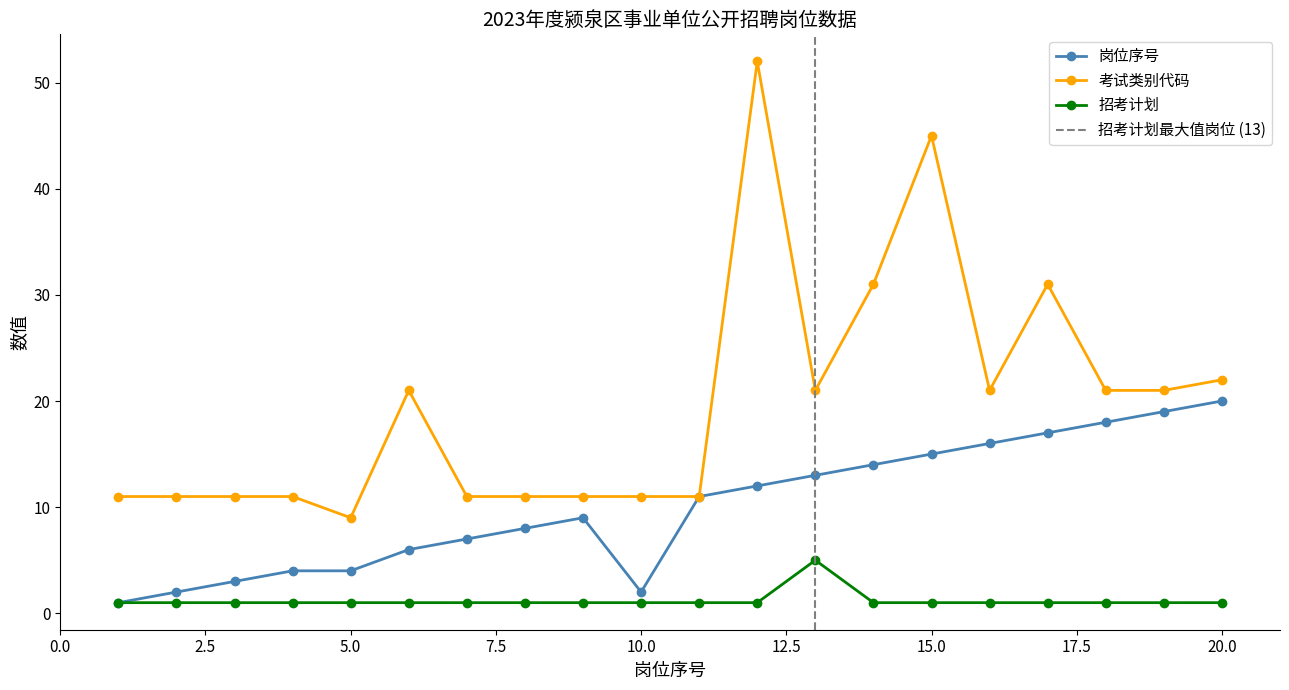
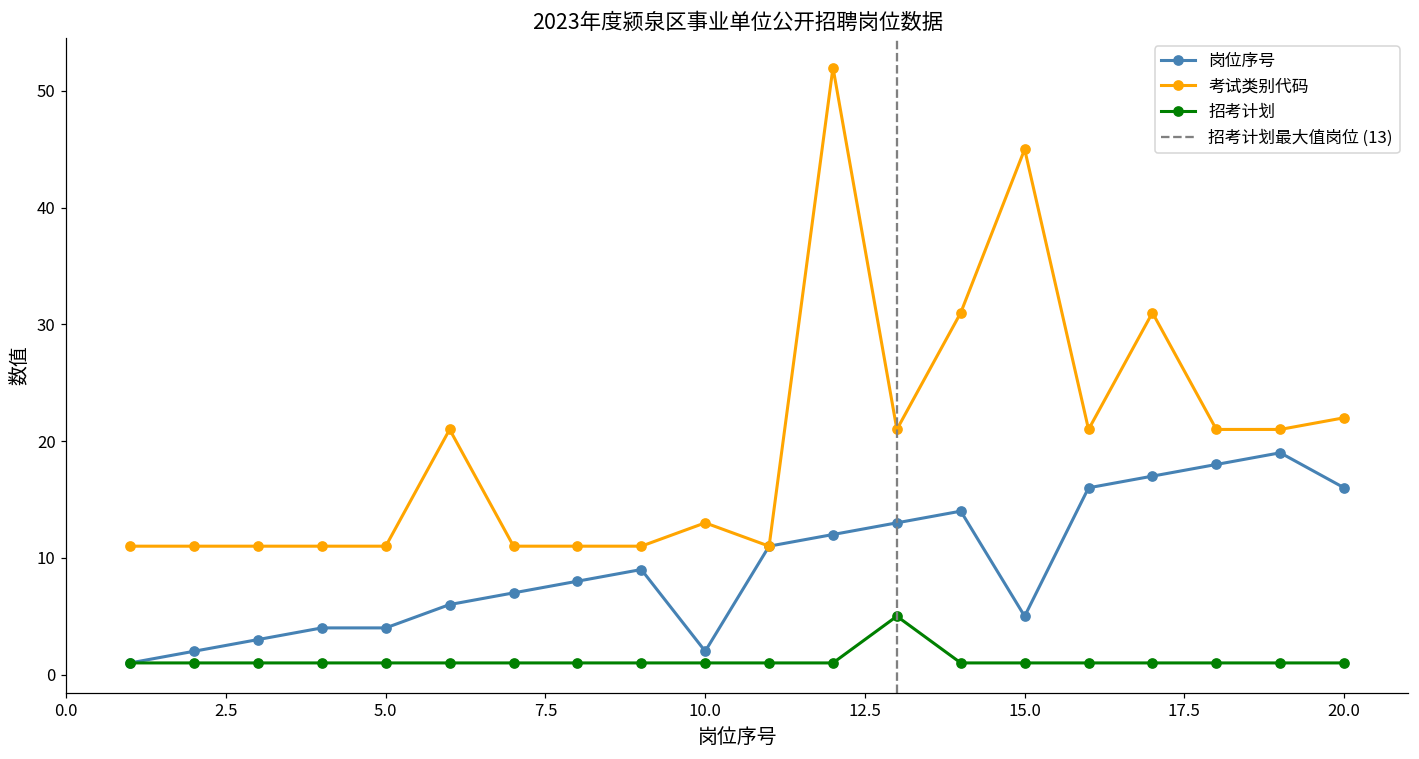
  {
    "岗位序号": {
      "5.0": 4,
      "10.0": 2,
-     "15.0": 15,
-     "20.0": 20
+     "15.0": 5,
+     "20.0": 16
    },
    "考试类别代码": {
-     "5.0": 9,
-     "10.0": 11,
+     "5.0": 11,
+     "10.0": 13,
      "15.0": 45,
      "20.0": 22
    },
    "招考计划": {
      "5.0": 1,
      "10.0": 1,
      "15.0": 1,
      "20.0": 1
    }
  }
